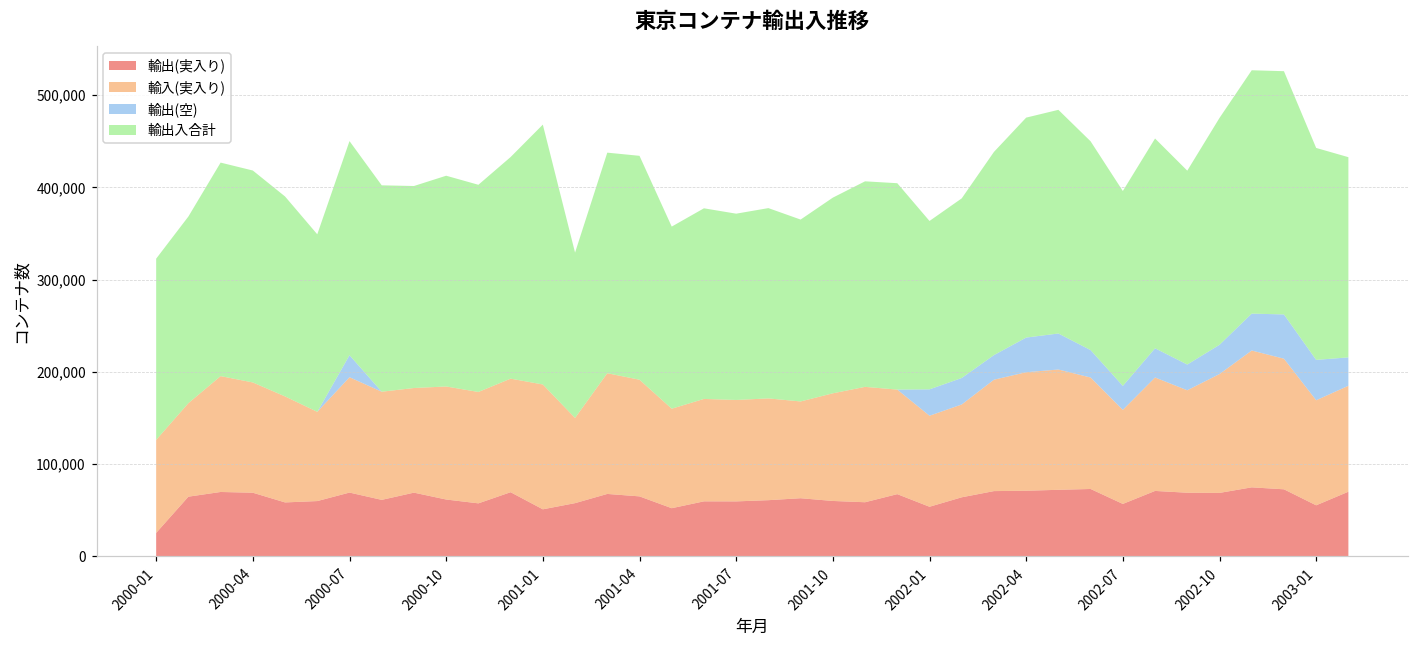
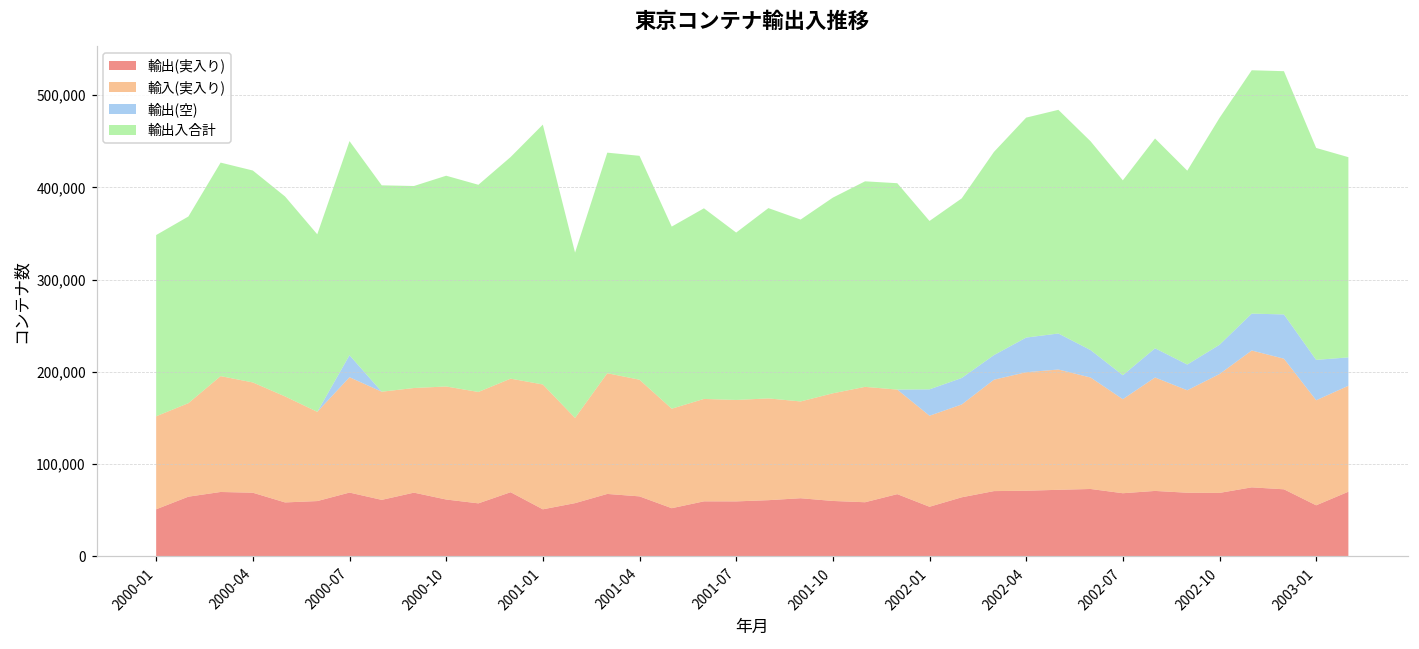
  {
    "輸出(実入り)": {
-     "2000-01": "30,000",
+     "2000-01": "50,000",
      "2000-04": "70,000",
      "2000-07": "70,000",
      "2000-10": "60,000",
      "2001-01": "50,000",
      "2001-04": "60,000",
      "2001-07": "60,000",
      "2001-10": "60,000",
      "2002-01": "50,000",
      "2002-04": "70,000",
-     "2002-07": "60,000",
+     "2002-07": "70,000",
      "2002-10": "70,000",
      "2003-01": "60,000"
    },
    "輸入(実入り)": {
      "2000-07": "130,000",
      "2002-01": "100,000",
      "2002-04": "130,000",
      "2002-07": "100,000",
      "2002-10": "130,000",
      "2003-01": "110,000"
    },
    "輸出(空)": {
      "2000-07": "20,000",
      "2002-01": "30,000",
      "2002-04": "40,000",
      "2002-07": "30,000",
      "2002-10": "30,000",
      "2003-01": "40,000"
    },
    "輸出入合計": {
      "2000-01": "200,000",
      "2000-04": "230,000",
      "2000-07": "230,000",
      "2000-10": "230,000",
      "2001-01": "280,000",
      "2001-04": "240,000",
-     "2001-07": "200,000",
+     "2001-07": "180,000",
      "2001-10": "210,000",
      "2002-01": "180,000",
      "2002-04": "240,000",
      "2002-07": "210,000",
      "2002-10": "250,000",
      "2003-01": "230,000"
    }
  }
